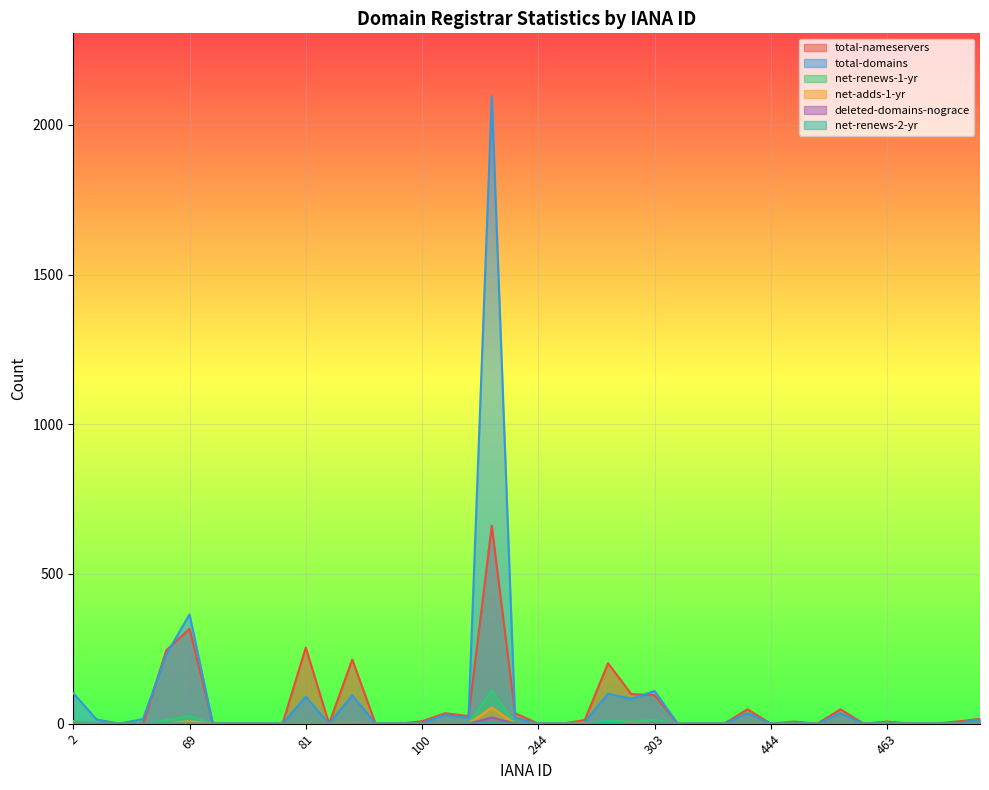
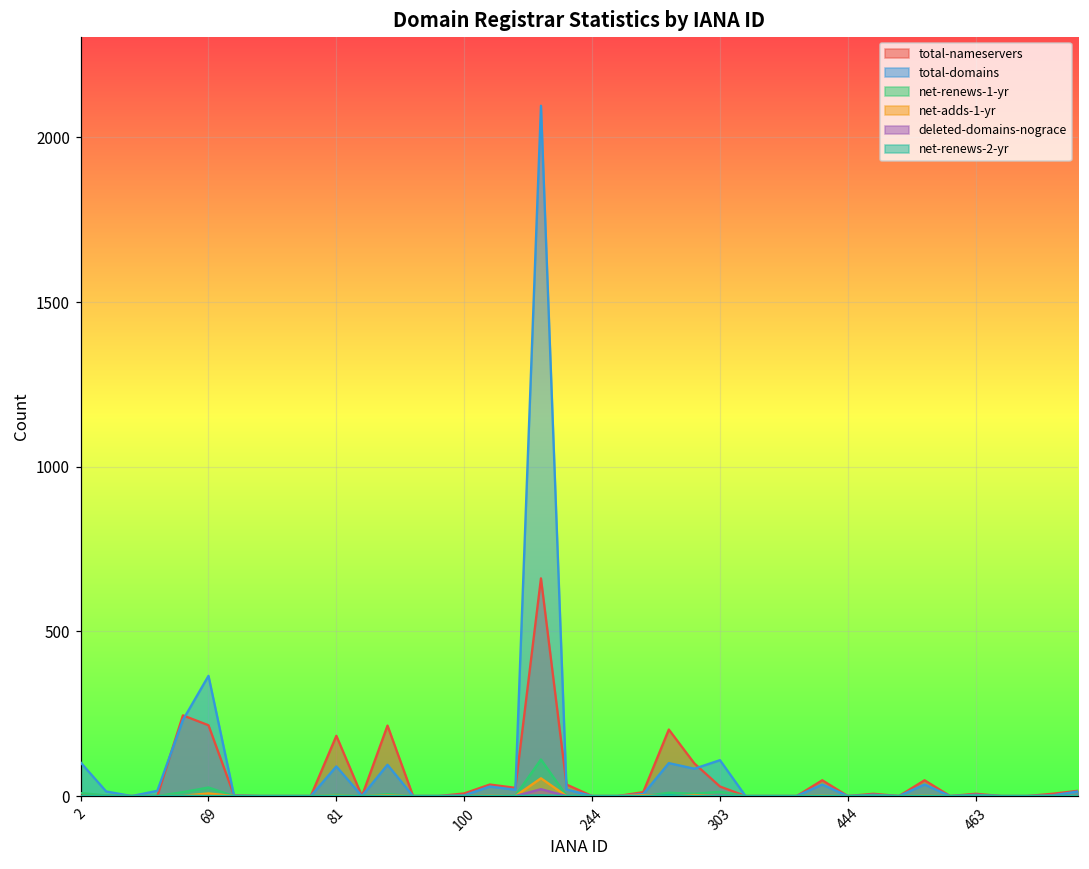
  {
    "total-nameservers": {
-     "69": 320,
-     "81": 250,
-     "303": 100
+     "69": 220,
+     "81": 180,
+     "303": 30
    }
  }
